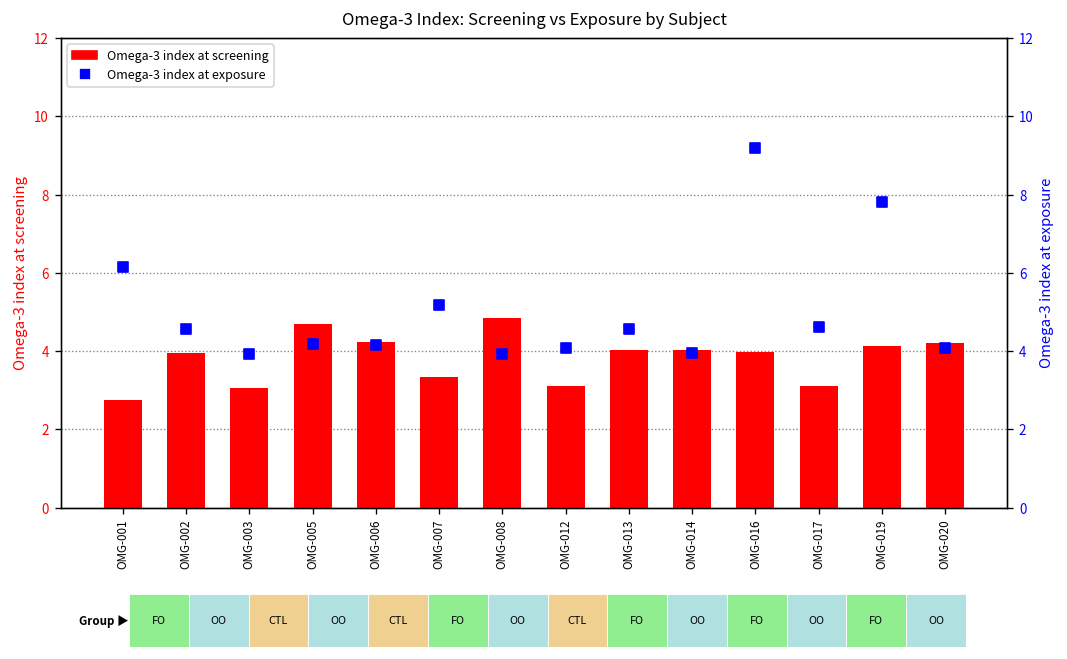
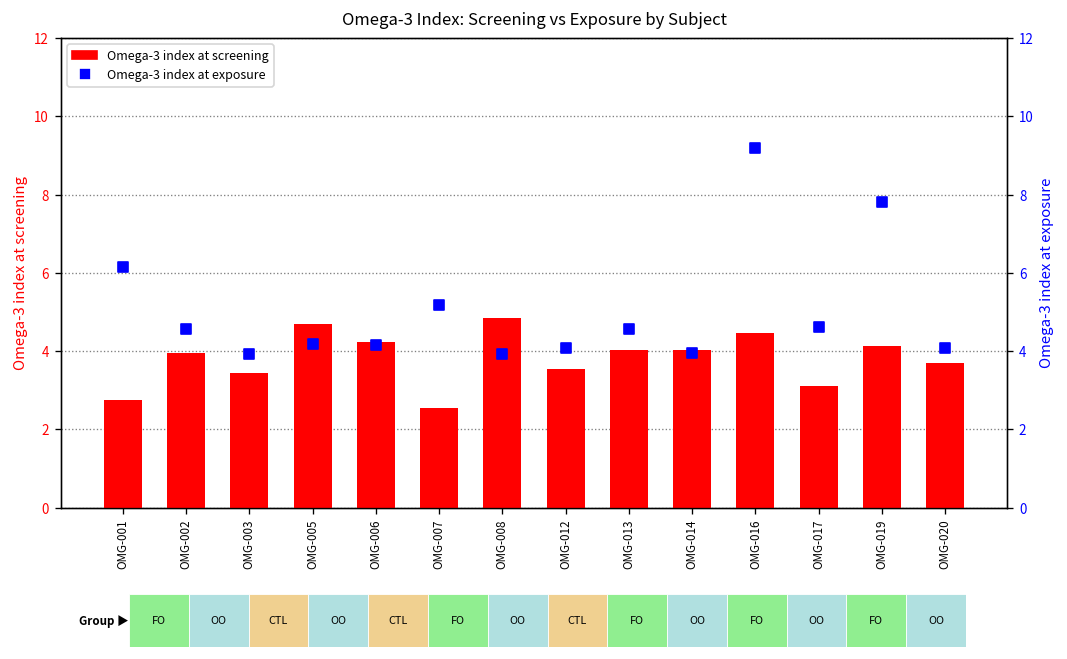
  {
    "Omega-3 Index: Screening vs Exposure by Subject": {
      "Omega-3 index at screening": {
        "OMG-001": 2.7,
        "OMG-002": 4.0,
-       "OMG-003": 3.1,
+       "OMG-003": 3.4,
        "OMG-005": 4.7,
        "OMG-006": 4.2,
-       "OMG-007": 3.3,
+       "OMG-007": 2.6,
        "OMG-008": 4.9,
-       "OMG-012": 3.1,
+       "OMG-012": 3.5,
        "OMG-013": 4.0,
        "OMG-014": 4.0,
-       "OMG-016": 4.0,
+       "OMG-016": 4.5,
        "OMG-017": 3.1,
        "OMG-019": 4.1,
-       "OMG-020": 4.2
+       "OMG-020": 3.7
      }
    }
  }
